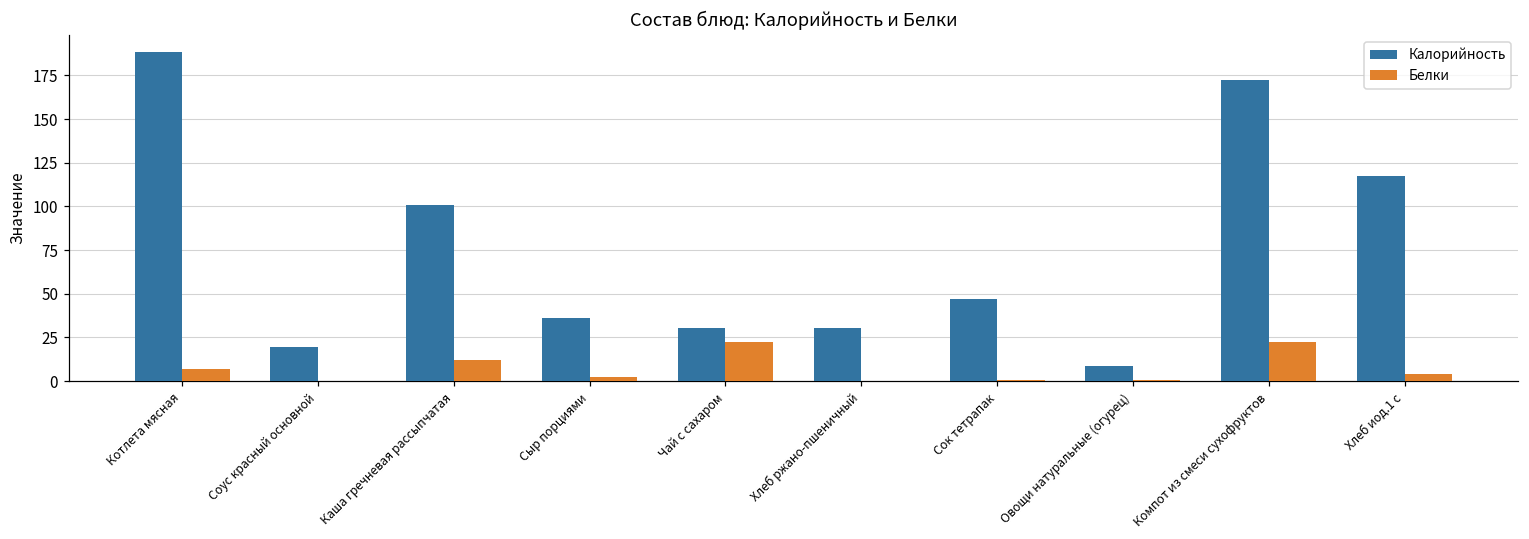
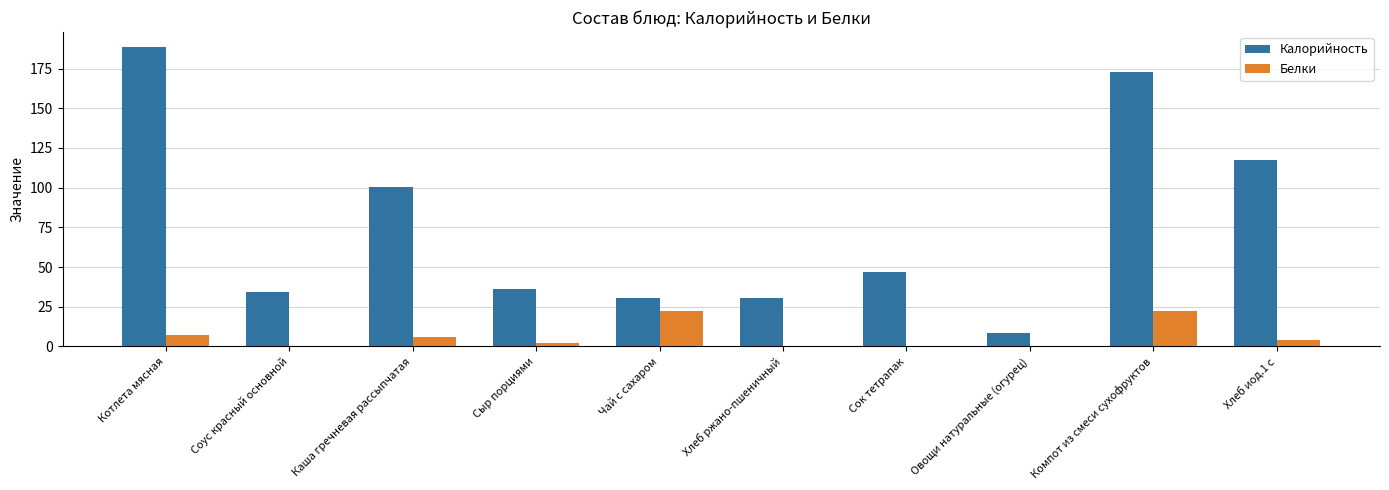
  {
    "Калорийность": {
      "Котлета мясная": 189,
-     "Соус красный основной": 19,
+     "Соус красный основной": 34,
      "Каша гречневая рассыпчатая": 101,
      "Сыр порциями": 36,
      "Чай с сахаром": 31,
      "Хлеб ржано-пшеничный": 31,
      "Сок тетрапак": 47,
      "Овощи натуральные (огурец)": 8,
      "Компот из смеси сухофруктов": 173,
      "Хлеб иод.1 с": 118
    },
    "Белки": {
      "Котлета мясная": 7,
-     "Каша гречневая рассыпчатая": 12,
+     "Каша гречневая рассыпчатая": 6,
      "Сыр порциями": 2,
      "Чай с сахаром": 23,
      "Компот из смеси сухофруктов": 22,
      "Хлеб иод.1 с": 4
    }
  }
